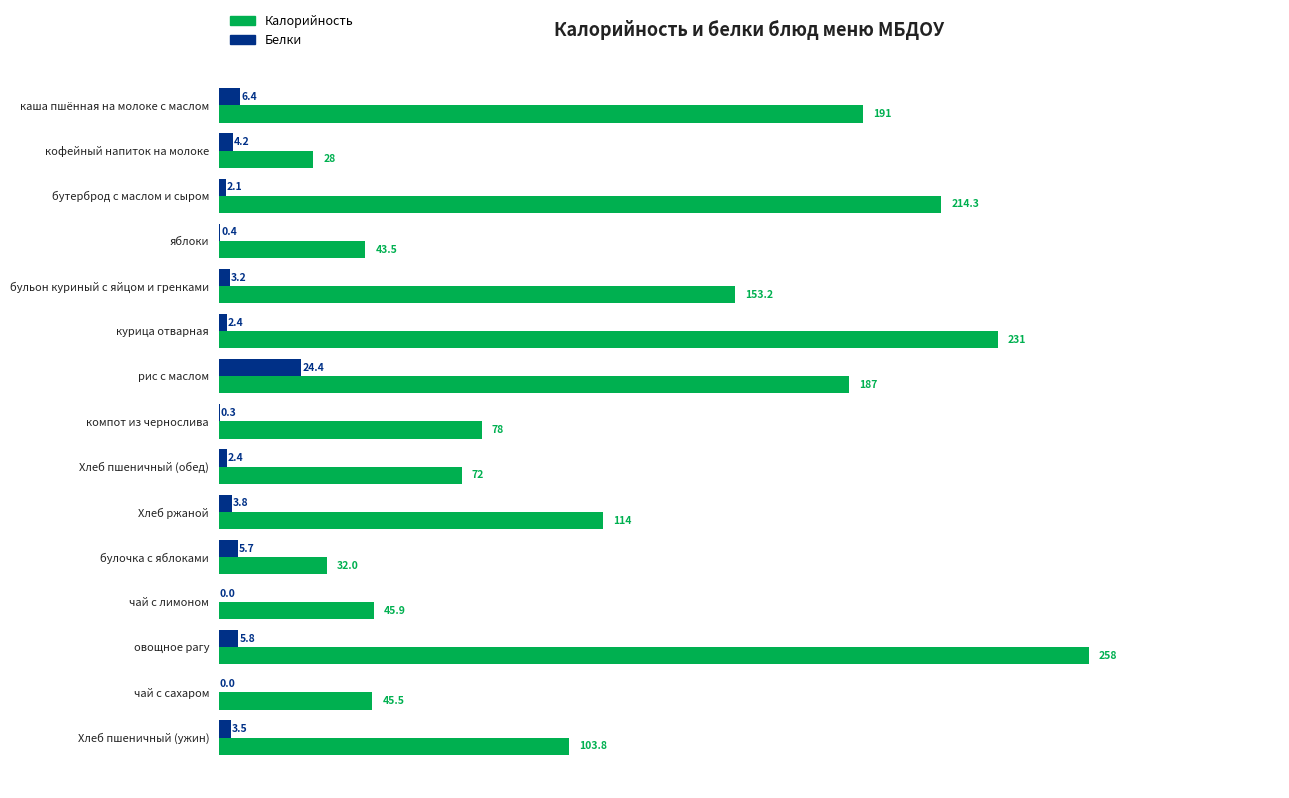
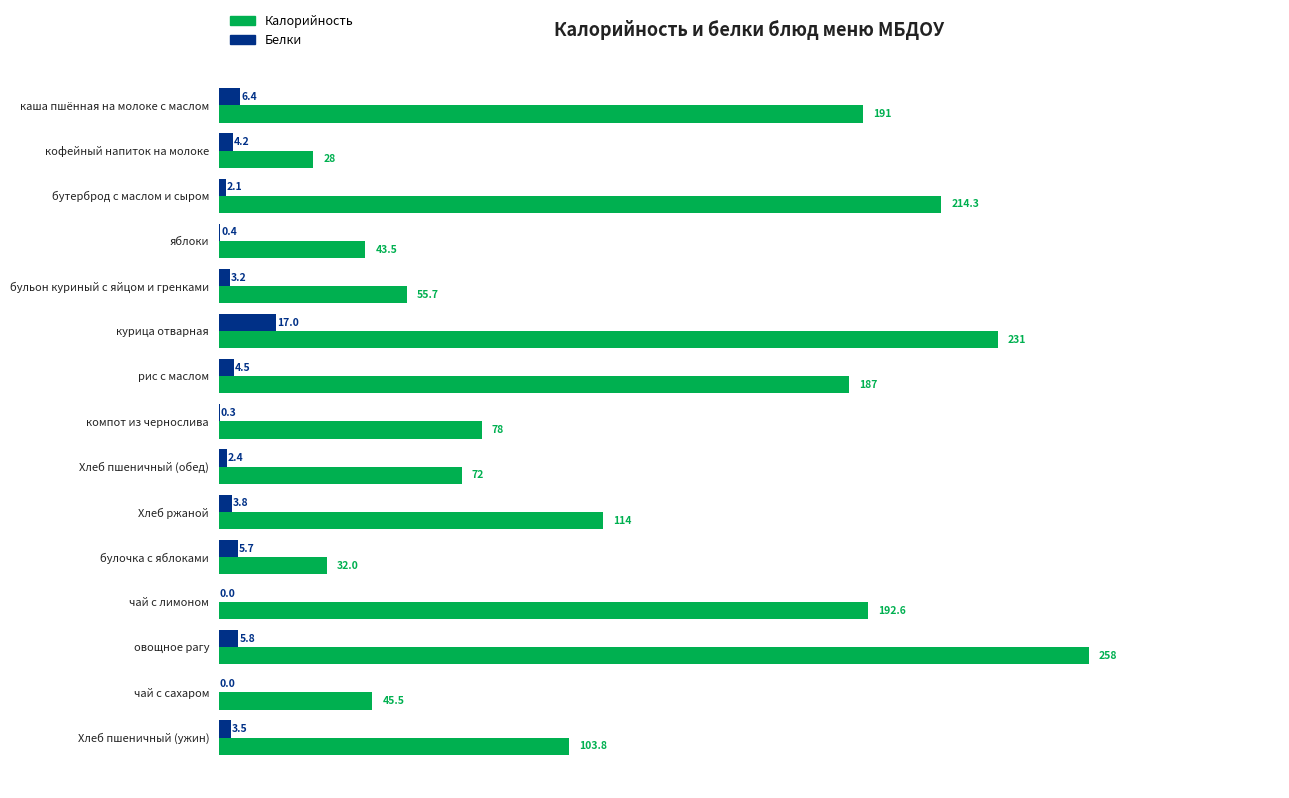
  {
    "Калорийность": {
      "каша пшённая на молоке с маслом": 191,
      "кофейный напиток на молоке": 28,
      "бутерброд с маслом и сыром": 214.3,
      "яблоки": 43.5,
-     "бульон куриный с яйцом и гренками": 153.2,
+     "бульон куриный с яйцом и гренками": 55.7,
      "курица отварная": 231,
      "рис с маслом": 187,
      "компот из чернослива": 78,
      "Хлеб пшеничный (обед)": 72,
      "Хлеб ржаной": 114,
      "булочка с яблоками": 32.0,
-     "чай с лимоном": 45.9,
+     "чай с лимоном": 192.6,
      "овощное рагу": 258,
      "чай с сахаром": 45.5,
      "Хлеб пшеничный (ужин)": 103.8
    },
    "Белки": {
      "каша пшённая на молоке с маслом": 6.4,
      "кофейный напиток на молоке": 4.2,
      "бутерброд с маслом и сыром": 2.1,
      "яблоки": 0.4,
      "бульон куриный с яйцом и гренками": 3.2,
-     "курица отварная": 2.4,
-     "рис с маслом": 24.4,
+     "курица отварная": 17.0,
+     "рис с маслом": 4.5,
      "компот из чернослива": 0.3,
      "Хлеб пшеничный (обед)": 2.4,
      "Хлеб ржаной": 3.8,
      "булочка с яблоками": 5.7,
      "чай с лимоном": 0.0,
      "овощное рагу": 5.8,
      "чай с сахаром": 0.0,
      "Хлеб пшеничный (ужин)": 3.5
    }
  }
